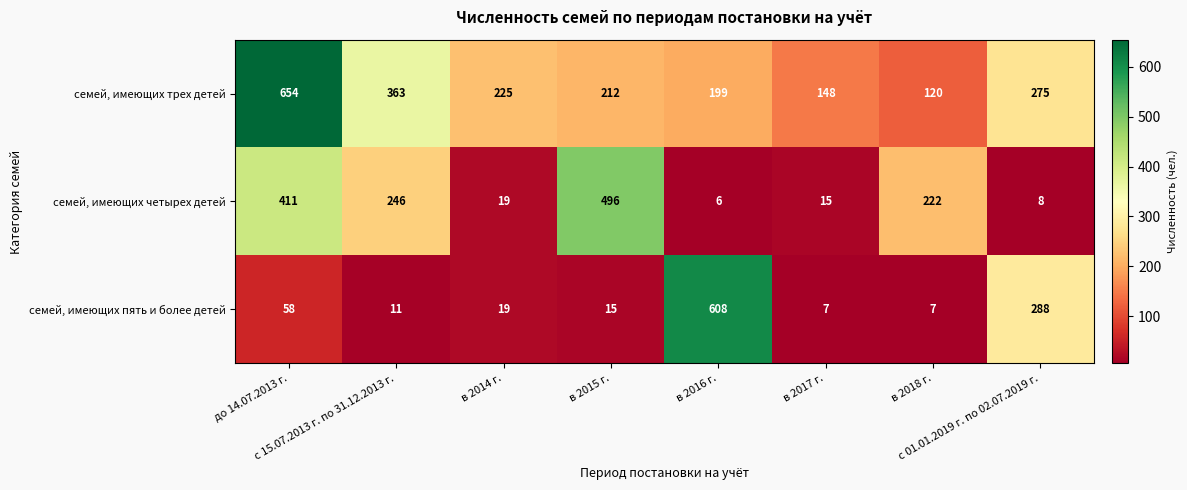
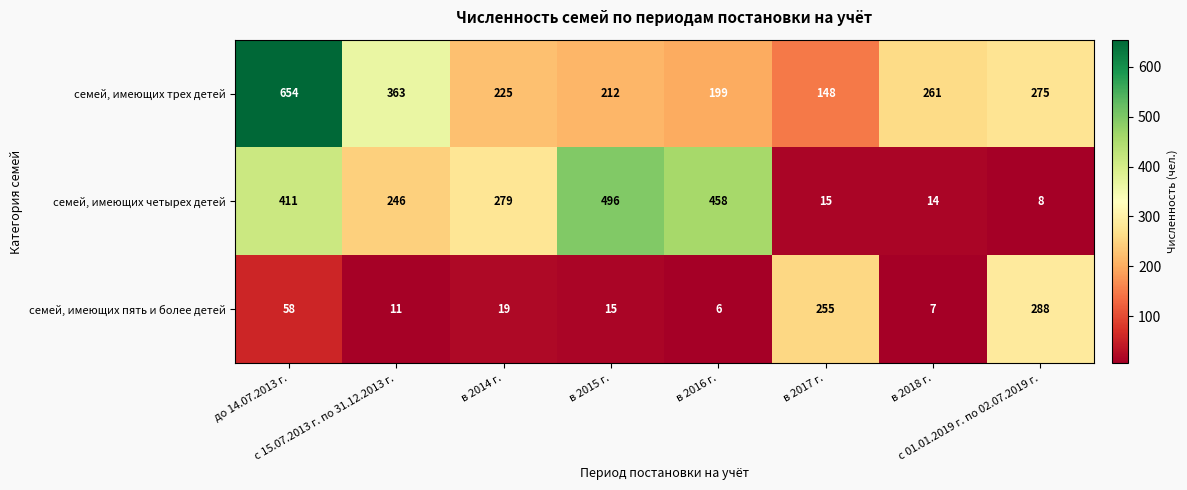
  {
    "семей, имеющих трех детей": {
      "до 14.07.2013 г.": 654,
      "с 15.07.2013 г. по 31.12.2013 г.": 363,
      "в 2014 г.": 225,
      "в 2015 г.": 212,
      "в 2016 г.": 199,
      "в 2017 г.": 148,
-     "в 2018 г.": 120,
+     "в 2018 г.": 261,
      "с 01.01.2019 г. по 02.07.2019 г.": 275
    },
    "семей, имеющих четырех детей": {
      "до 14.07.2013 г.": 411,
      "с 15.07.2013 г. по 31.12.2013 г.": 246,
-     "в 2014 г.": 19,
+     "в 2014 г.": 279,
      "в 2015 г.": 496,
-     "в 2016 г.": 6,
+     "в 2016 г.": 458,
      "в 2017 г.": 15,
-     "в 2018 г.": 222,
+     "в 2018 г.": 14,
      "с 01.01.2019 г. по 02.07.2019 г.": 8
    },
    "семей, имеющих пять и более детей": {
      "до 14.07.2013 г.": 58,
      "с 15.07.2013 г. по 31.12.2013 г.": 11,
      "в 2014 г.": 19,
      "в 2015 г.": 15,
-     "в 2016 г.": 608,
-     "в 2017 г.": 7,
+     "в 2016 г.": 6,
+     "в 2017 г.": 255,
      "в 2018 г.": 7,
      "с 01.01.2019 г. по 02.07.2019 г.": 288
    }
  }
